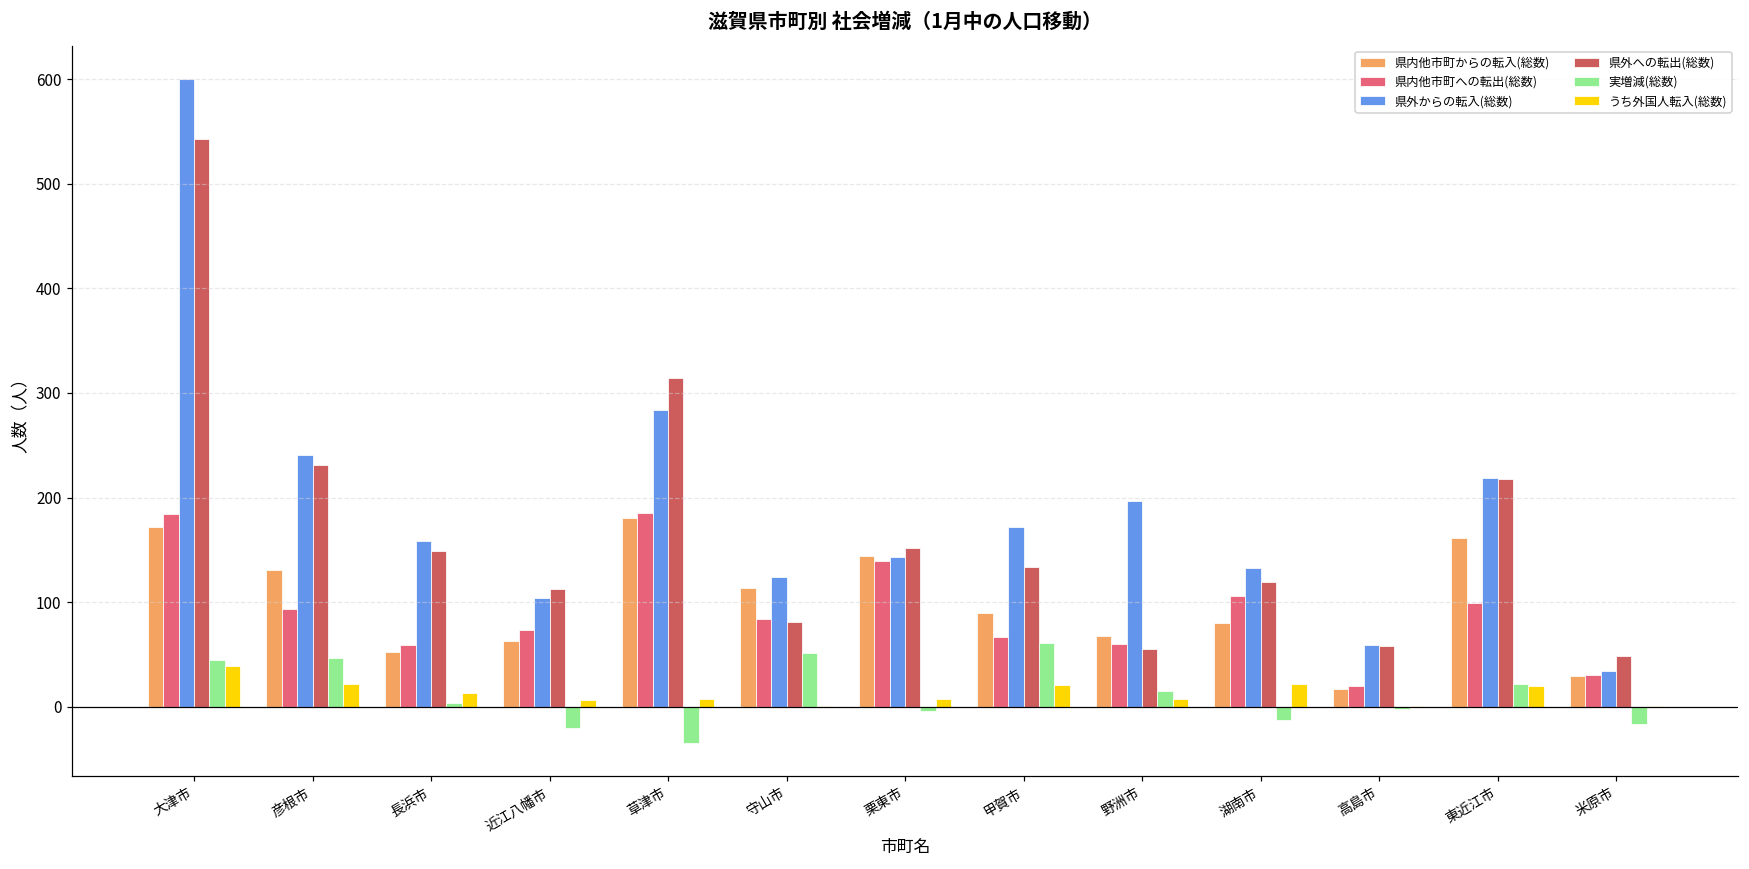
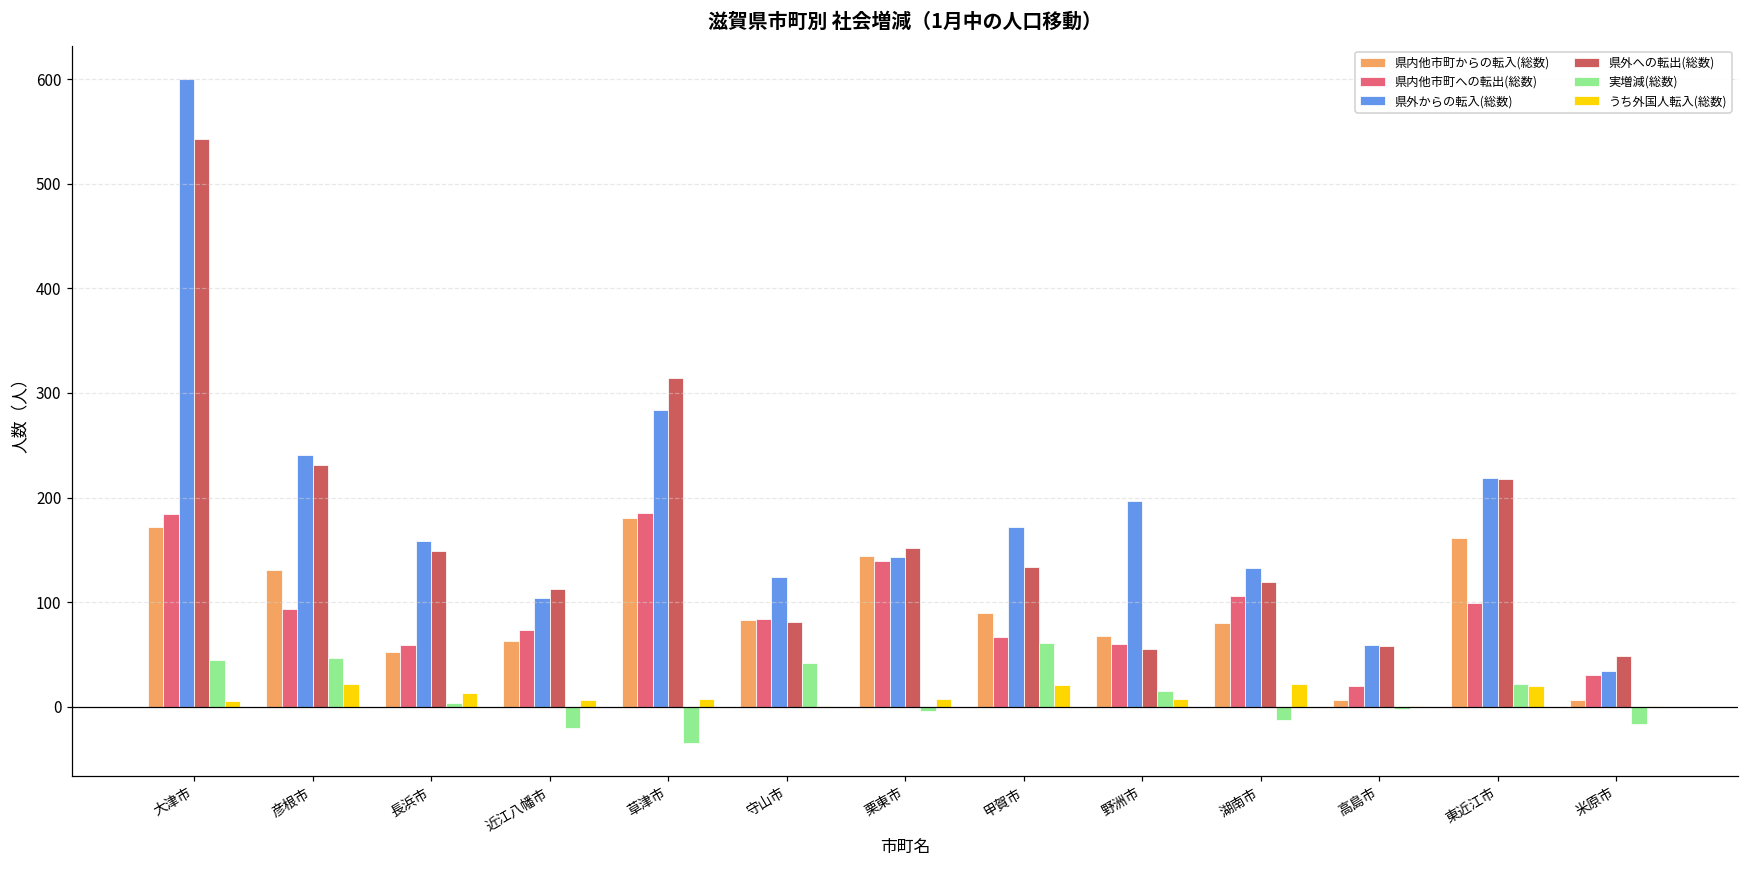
  {
    "県内他市町からの転入(総数)": {
      "大津市": 170,
      "彦根市": 130,
      "長浜市": 50,
      "近江八幡市": 60,
      "草津市": 180,
-     "守山市": 110,
+     "守山市": 80,
      "栗東市": 140,
      "甲賀市": 90,
      "野洲市": 70,
      "湖南市": 80,
-     "高島市": 20,
+     "高島市": 10,
      "東近江市": 160,
-     "米原市": 30
+     "米原市": 10
    },
    "県外からの転入(総数)": {
      "大津市": 600,
      "彦根市": 240,
      "長浜市": 160,
      "近江八幡市": 100,
      "草津市": 280,
      "守山市": 120,
      "栗東市": 140,
      "甲賀市": 170,
      "野洲市": 200,
      "湖南市": 130,
      "高島市": 60,
      "東近江市": 220,
      "米原市": 30
    },
    "実増減(総数)": {
      "大津市": 50,
      "彦根市": 50,
      "長浜市": 0,
      "近江八幡市": -20,
      "草津市": -30,
-     "守山市": 50,
+     "守山市": 40,
      "栗東市": 0,
      "甲賀市": 60,
      "野洲市": 20,
      "湖南市": -10,
      "東近江市": 20,
      "米原市": -20
    },
    "うち外国人転入(総数)": {
-     "大津市": 40,
+     "大津市": 10,
      "彦根市": 20,
      "長浜市": 10,
      "近江八幡市": 10,
      "草津市": 10,
      "栗東市": 10,
      "甲賀市": 20,
      "野洲市": 10,
      "湖南市": 20,
      "東近江市": 20
    }
  }
